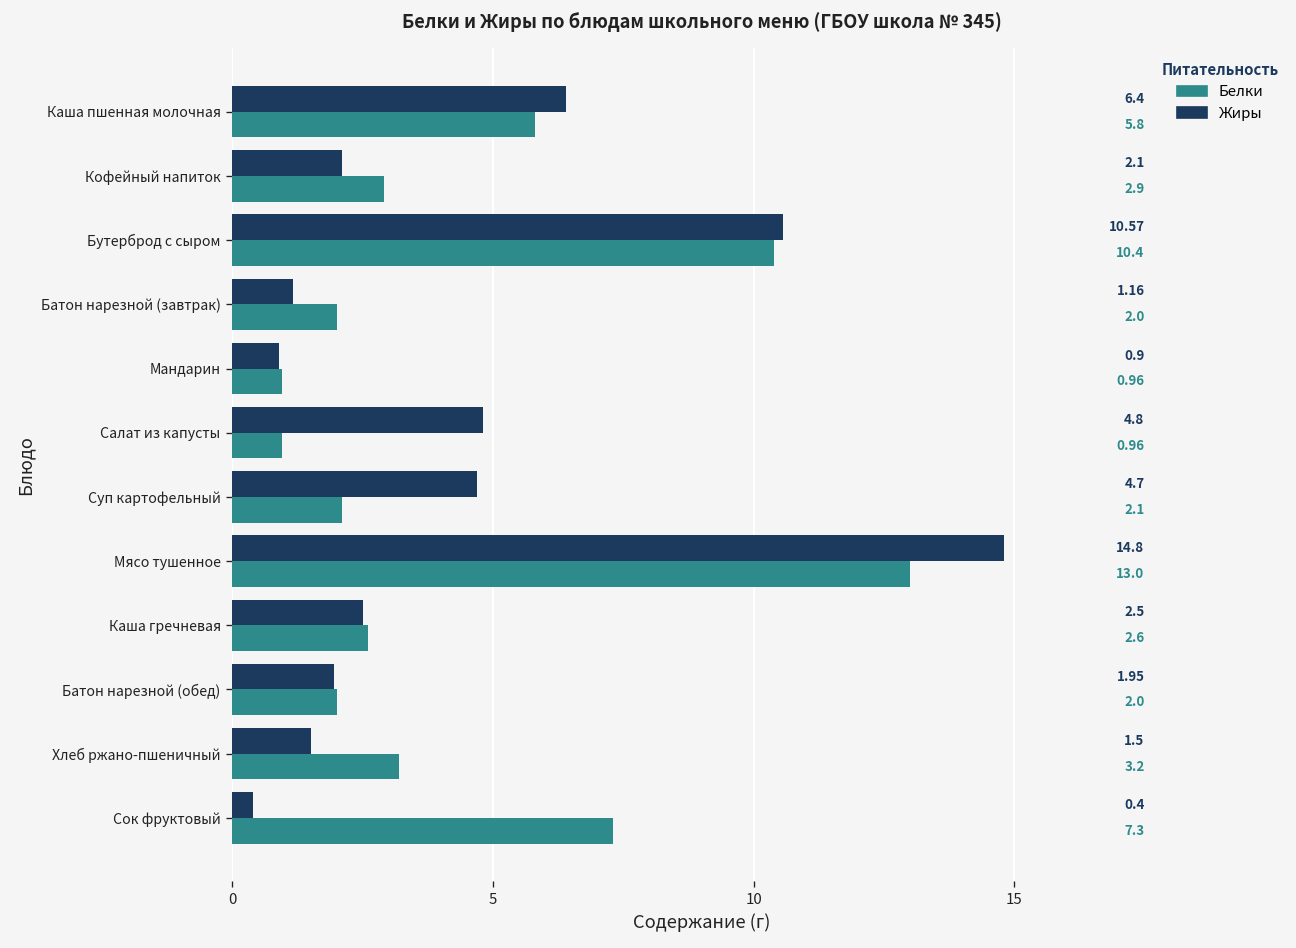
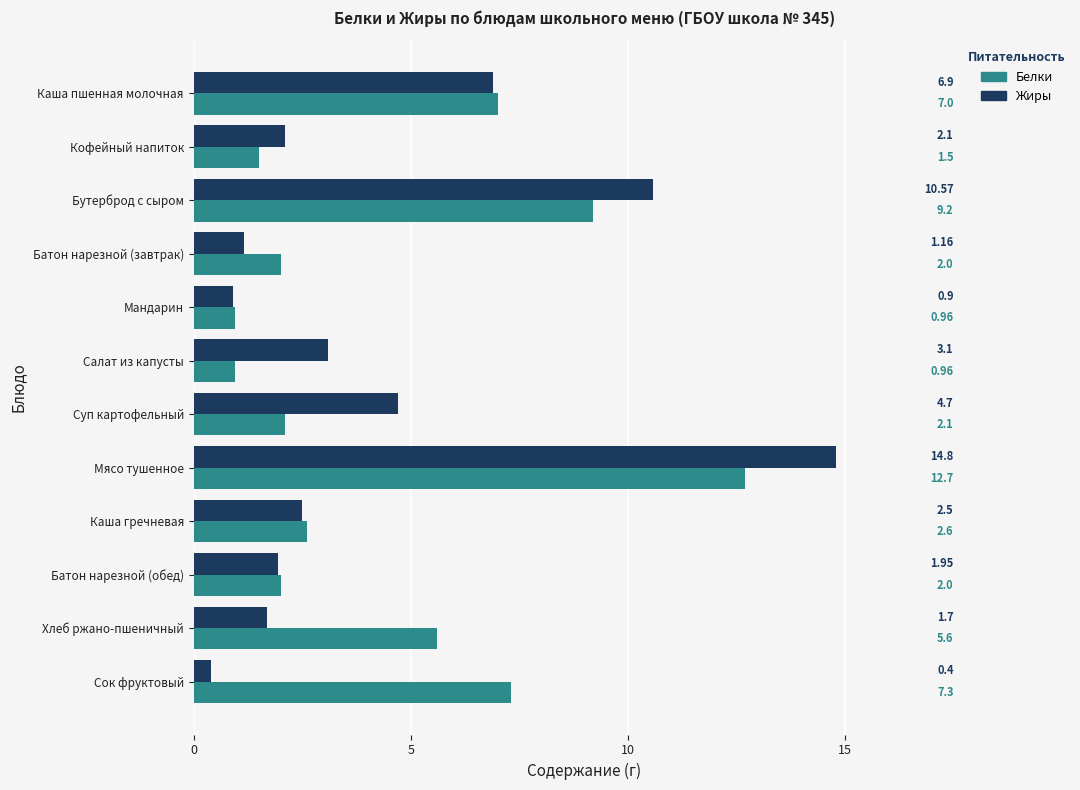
  {
    "Белки": {
-     "Каша пшенная молочная": 5.8,
-     "Кофейный напиток": 2.9,
-     "Бутерброд с сыром": 10.4,
-     "Мясо тушенное": 13.0,
-     "Хлеб ржано-пшеничный": 3.2
+     "Каша пшенная молочная": 7.0,
+     "Кофейный напиток": 1.5,
+     "Бутерброд с сыром": 9.2,
+     "Мясо тушенное": 12.7,
+     "Хлеб ржано-пшеничный": 5.6
    },
    "Жиры": {
-     "Каша пшенная молочная": 6.4,
-     "Салат из капусты": 4.8,
-     "Хлеб ржано-пшеничный": 1.5
+     "Каша пшенная молочная": 6.9,
+     "Салат из капусты": 3.1,
+     "Хлеб ржано-пшеничный": 1.7
    }
  }
